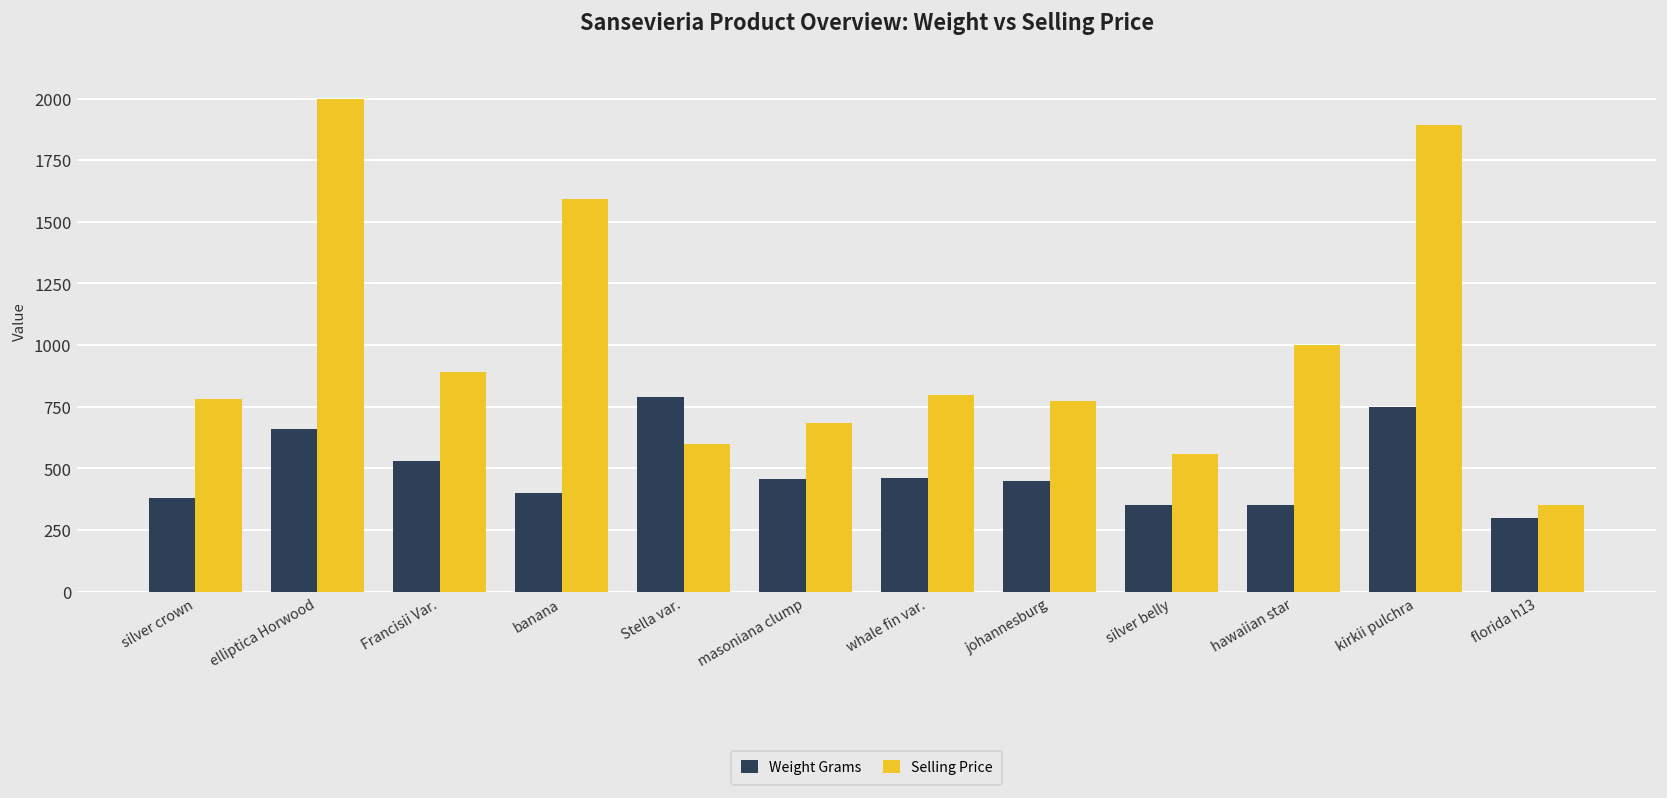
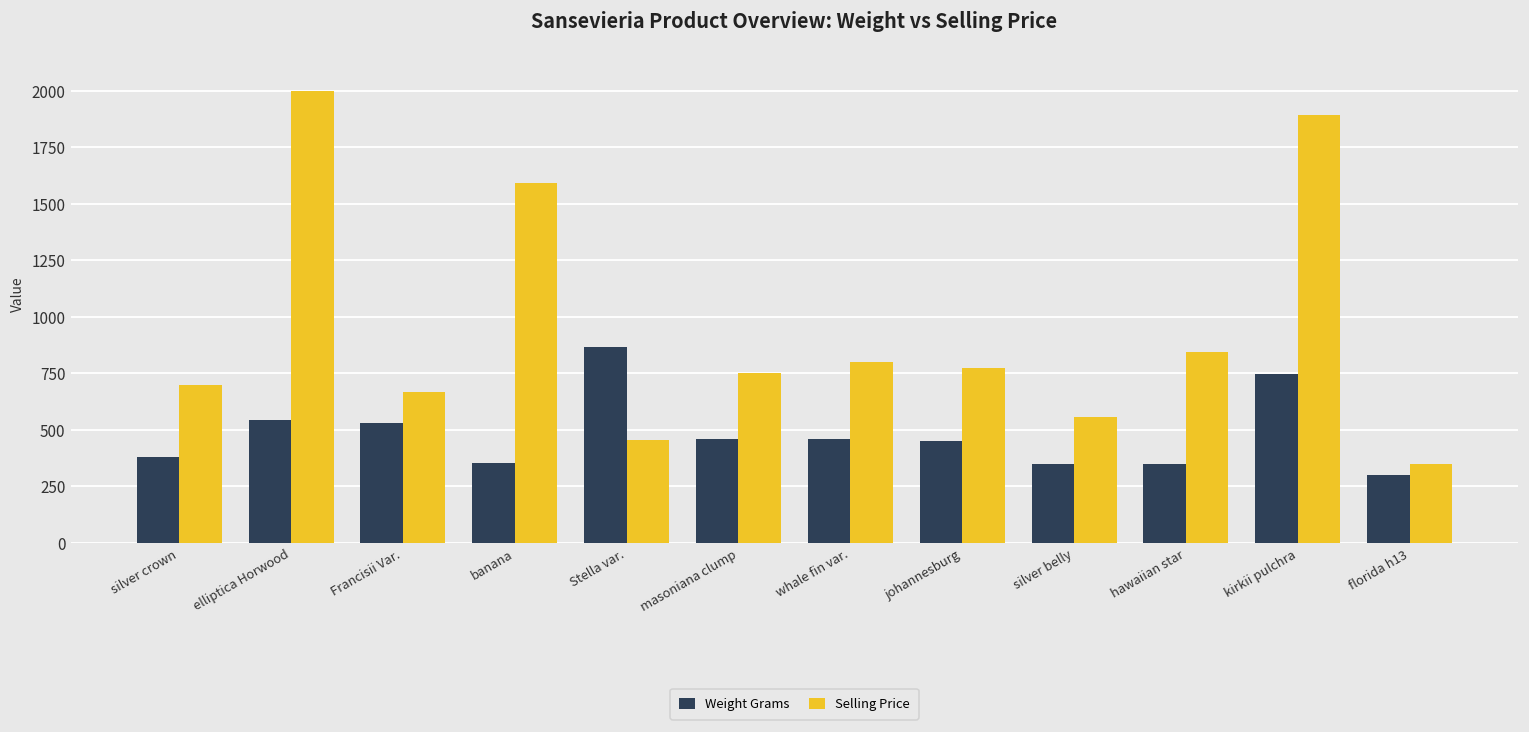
  {
    "Weight Grams": {
      "silver crown": 380,
-     "elliptica Horwood": 660,
+     "elliptica Horwood": 550,
      "Francisii Var.": 530,
-     "banana": 400,
-     "Stella var.": 790,
+     "banana": 360,
+     "Stella var.": 870,
      "masoniana clump": 460,
      "whale fin var.": 460,
      "johannesburg": 450,
      "silver belly": 350,
      "hawaiian star": 350,
      "kirkii pulchra": 750,
      "florida h13": 300
    },
    "Selling Price": {
-     "silver crown": 780,
+     "silver crown": 700,
      "elliptica Horwood": 2000,
-     "Francisii Var.": 890,
+     "Francisii Var.": 670,
      "banana": 1590,
-     "Stella var.": 600,
-     "masoniana clump": 680,
+     "Stella var.": 460,
+     "masoniana clump": 750,
      "whale fin var.": 800,
      "johannesburg": 780,
      "silver belly": 560,
-     "hawaiian star": 1000,
+     "hawaiian star": 850,
      "kirkii pulchra": 1890,
      "florida h13": 350
    }
  }
